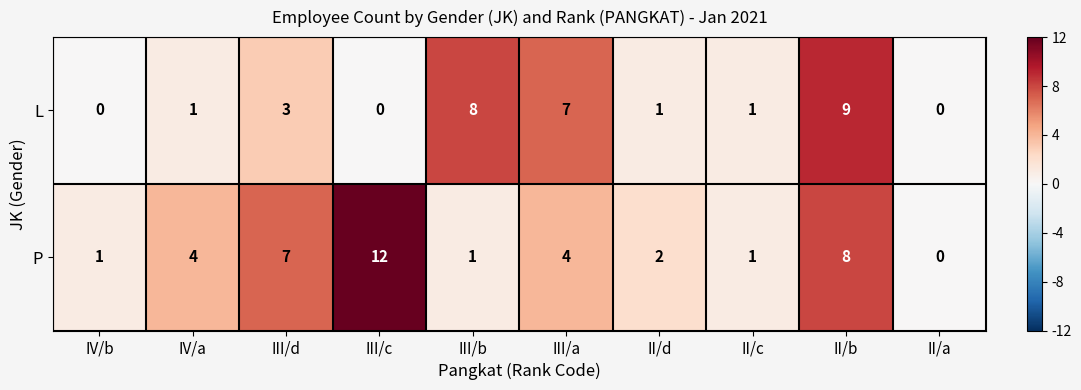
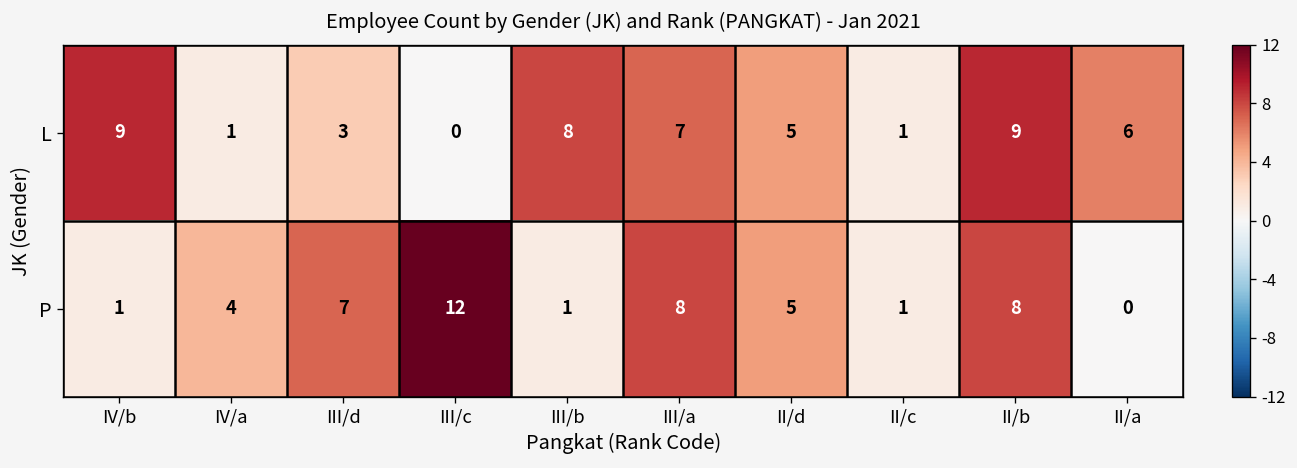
  {
    "L": {
-     "IV/b": 0,
+     "IV/b": 9,
      "IV/a": 1,
      "III/d": 3,
      "III/c": 0,
      "III/b": 8,
      "III/a": 7,
-     "II/d": 1,
+     "II/d": 5,
      "II/c": 1,
      "II/b": 9,
-     "II/a": 0
+     "II/a": 6
    },
    "P": {
      "IV/b": 1,
      "IV/a": 4,
      "III/d": 7,
      "III/c": 12,
      "III/b": 1,
-     "III/a": 4,
-     "II/d": 2,
+     "III/a": 8,
+     "II/d": 5,
      "II/c": 1,
      "II/b": 8,
      "II/a": 0
    }
  }
